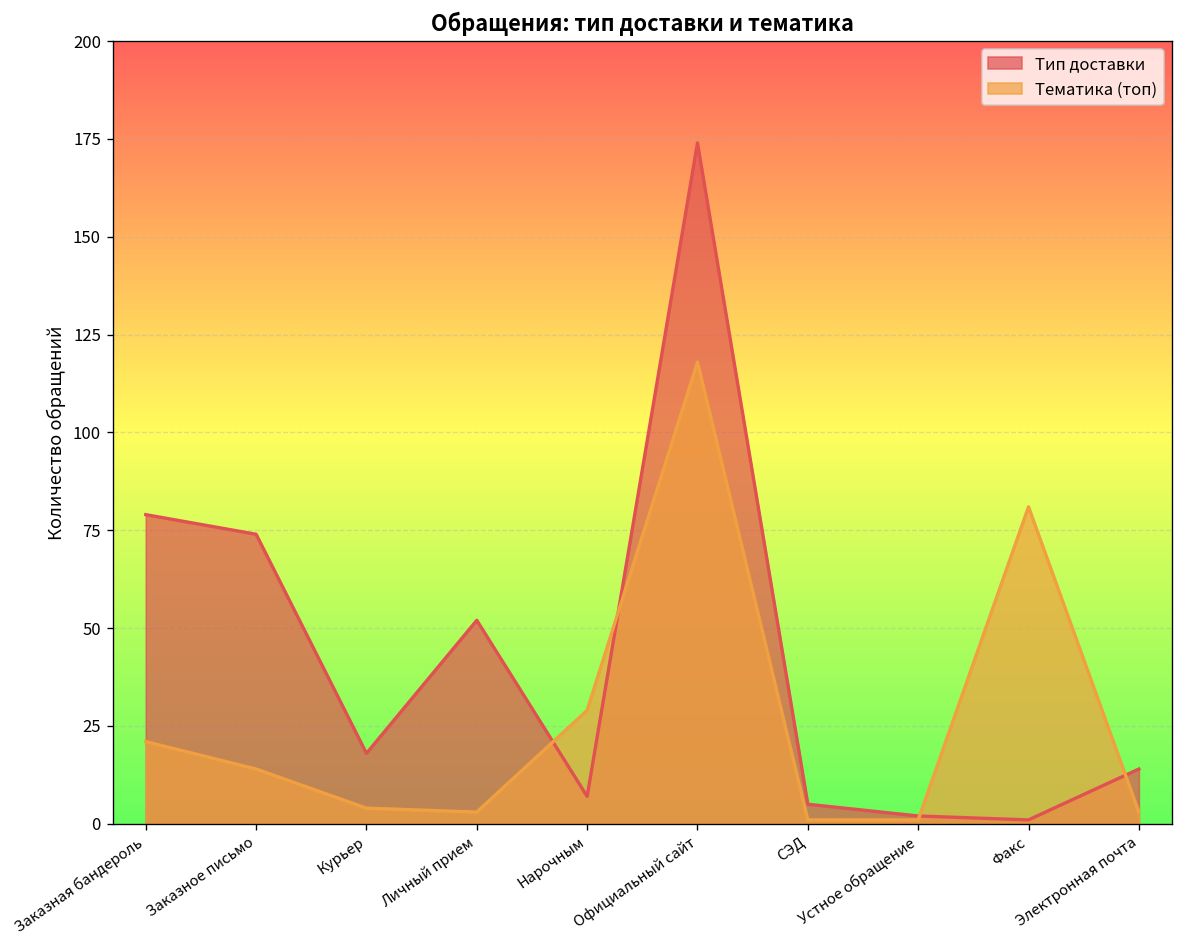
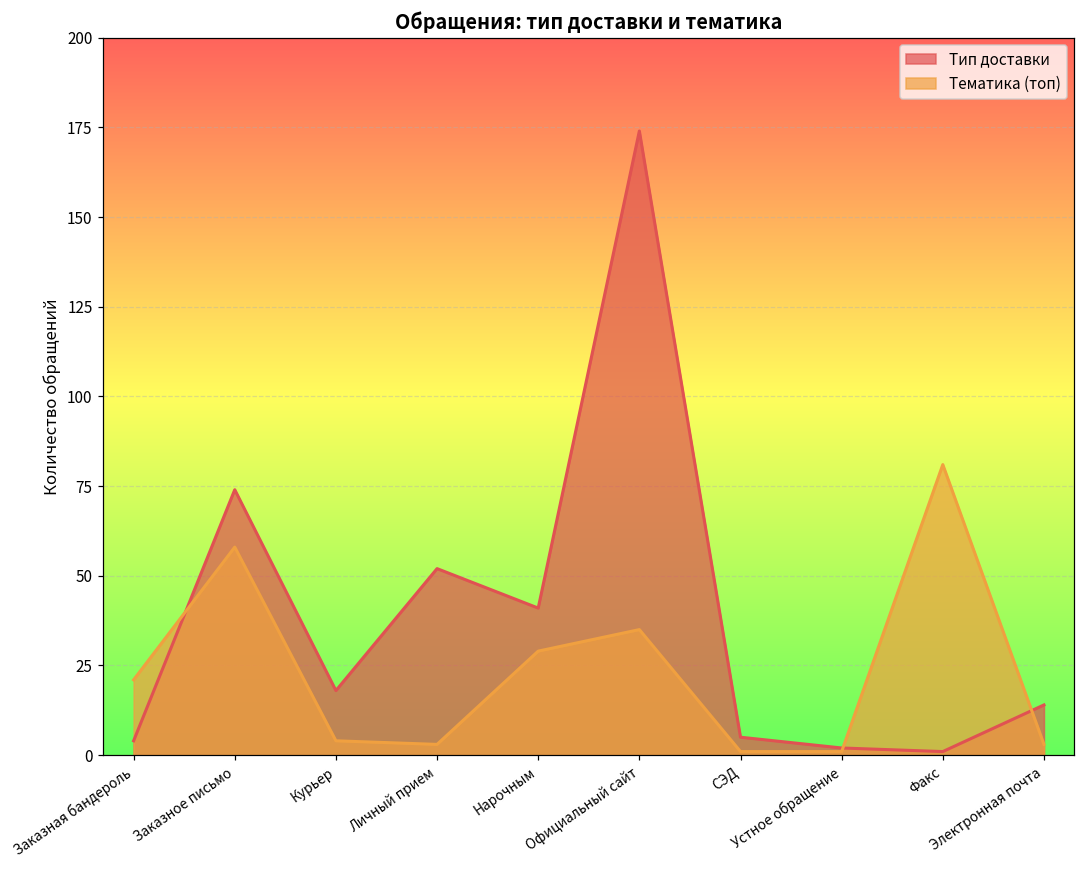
  {
    "Тип доставки": {
-     "Заказная бандероль": 79,
+     "Заказная бандероль": 4,
      "Заказное письмо": 74,
      "Курьер": 18,
      "Личный прием": 52,
-     "Нарочным": 7,
+     "Нарочным": 41,
      "Официальный сайт": 174,
      "СЭД": 5,
      "Устное обращение": 2,
      "Факс": 1,
      "Электронная почта": 14
    },
    "Тематика (топ)": {
      "Заказная бандероль": 21,
-     "Заказное письмо": 14,
+     "Заказное письмо": 58,
      "Курьер": 4,
      "Личный прием": 3,
      "Нарочным": 29,
-     "Официальный сайт": 118,
+     "Официальный сайт": 35,
      "СЭД": 1,
      "Устное обращение": 1,
      "Факс": 81,
      "Электронная почта": 3
    }
  }
